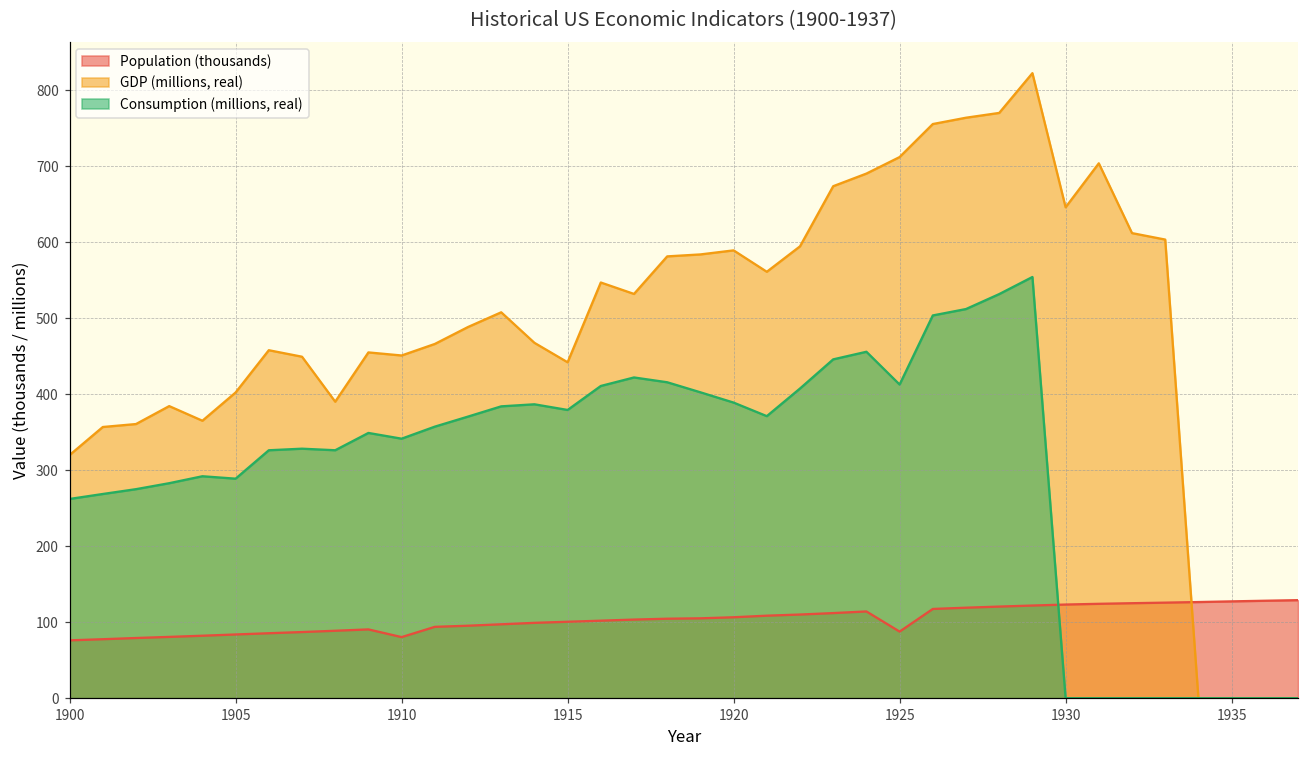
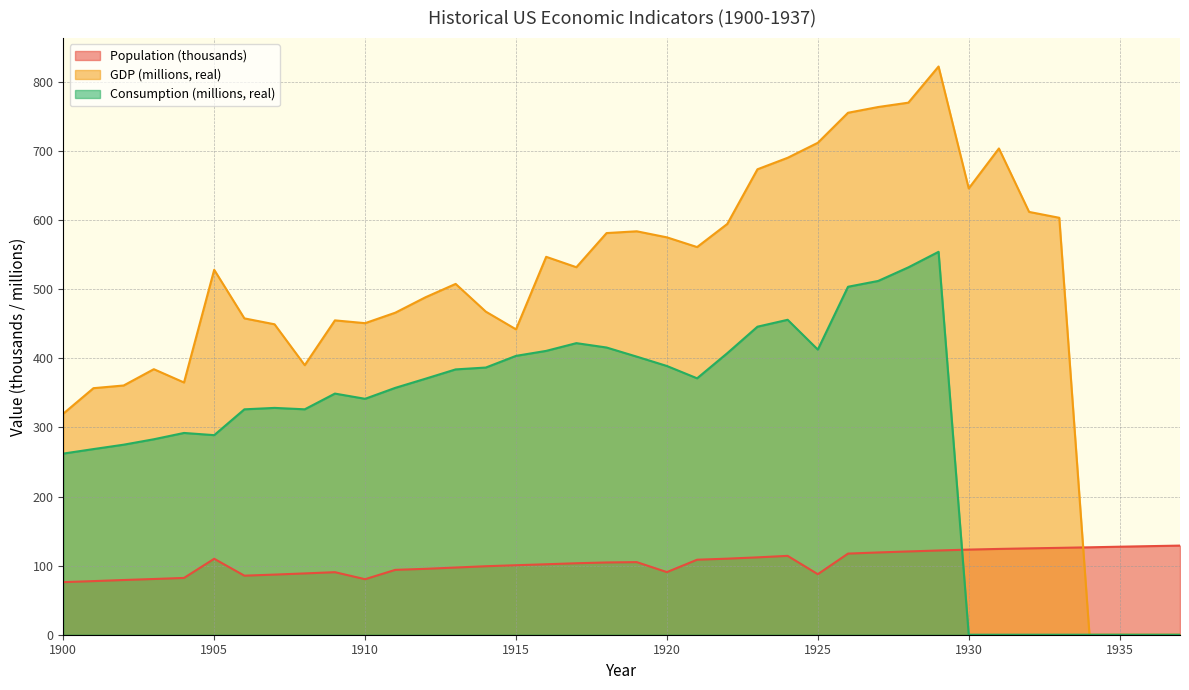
  {
    "Population (thousands)": {
      "1900": 80,
-     "1905": 80,
+     "1905": 110,
      "1910": 80,
      "1915": 100,
-     "1920": 110,
+     "1920": 90,
      "1925": 90,
      "1930": 120,
      "1935": 130
    },
    "GDP (millions, real)": {
      "1900": 320,
-     "1905": 400,
+     "1905": 530,
      "1910": 450,
      "1915": 440,
-     "1920": 590,
+     "1920": 570,
      "1925": 710,
      "1930": 650
    },
    "Consumption (millions, real)": {
      "1900": 260,
      "1905": 290,
      "1910": 340,
-     "1915": 380,
+     "1915": 400,
      "1920": 390,
      "1925": 410,
      "1930": 0
    }
  }
